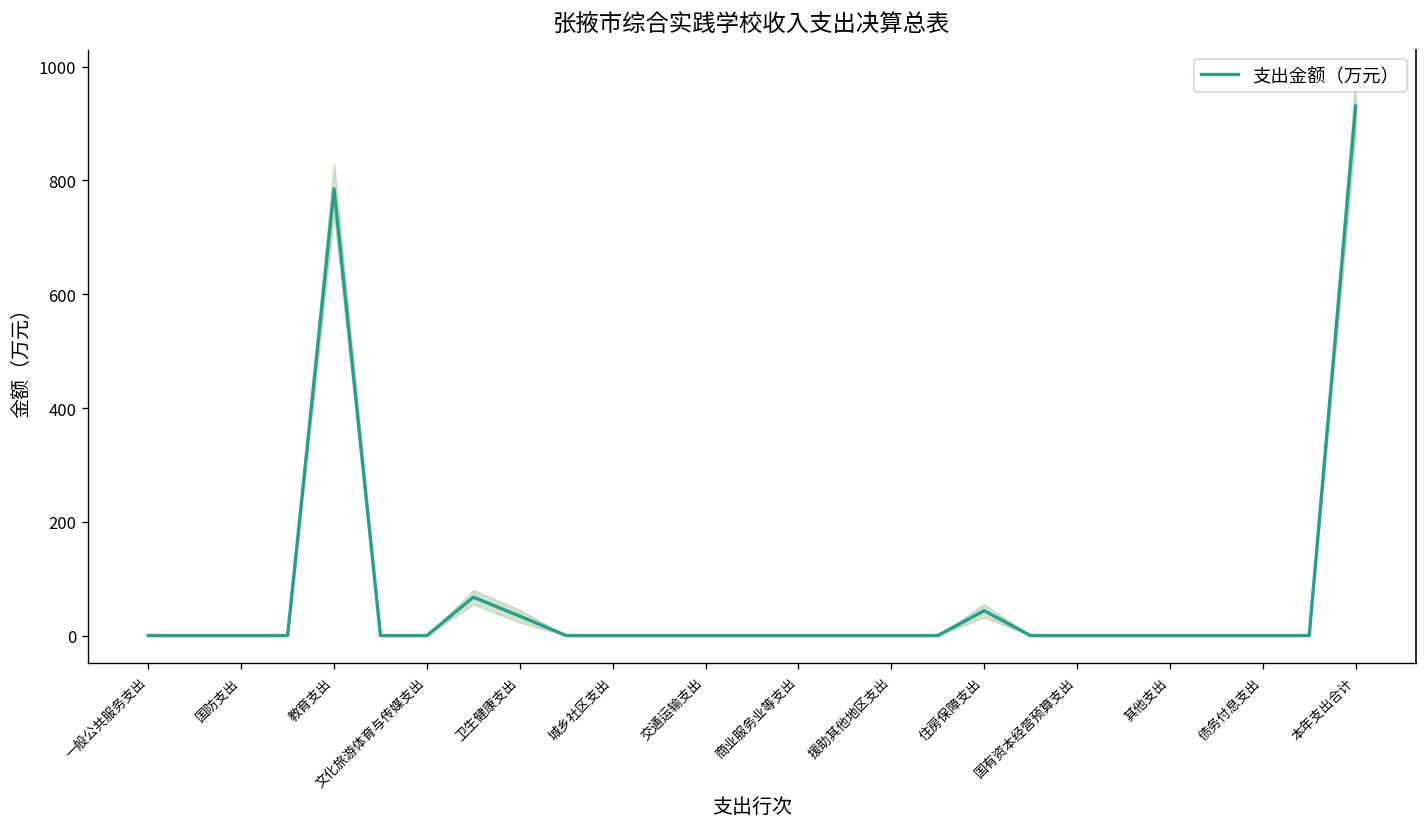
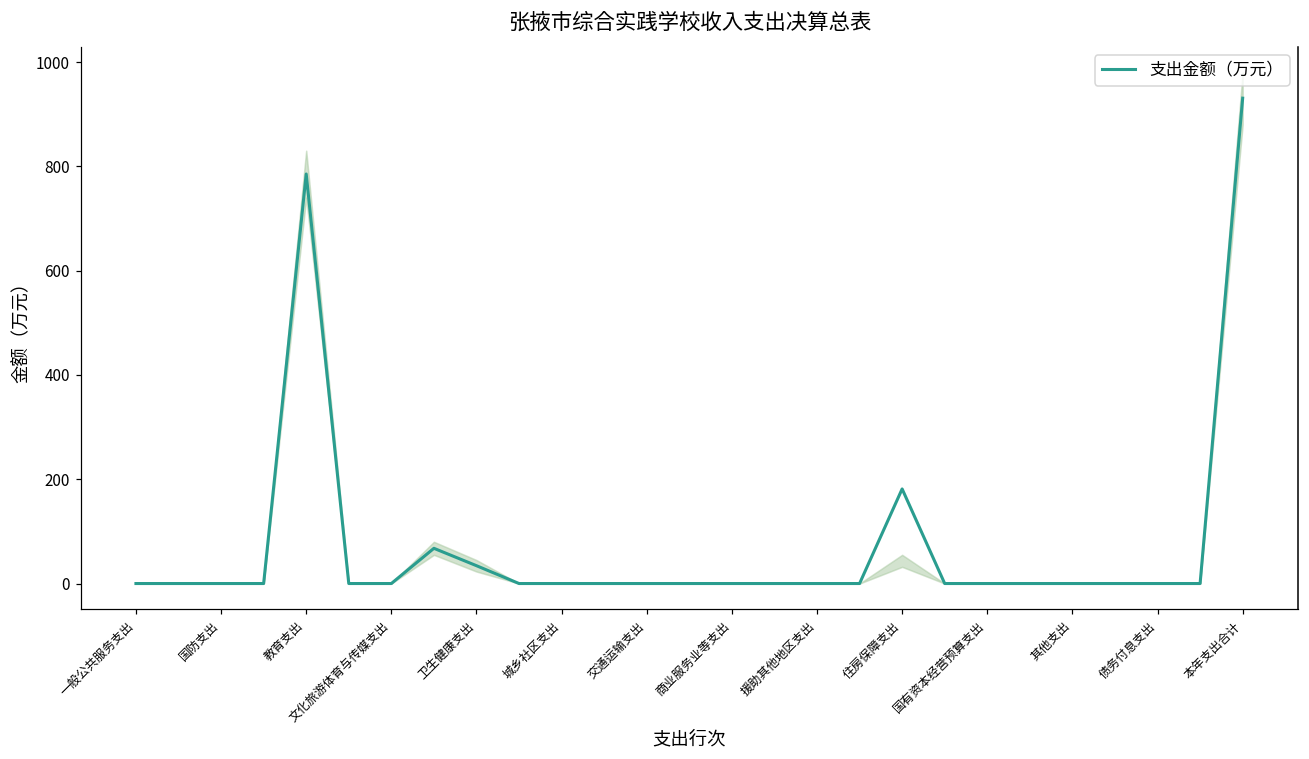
  {
    "支出金额（万元）": {
      "教育支出": 790,
      "卫生健康支出": 30,
-     "住房保障支出": 40,
+     "住房保障支出": 180,
      "本年支出合计": 930
    }
  }
